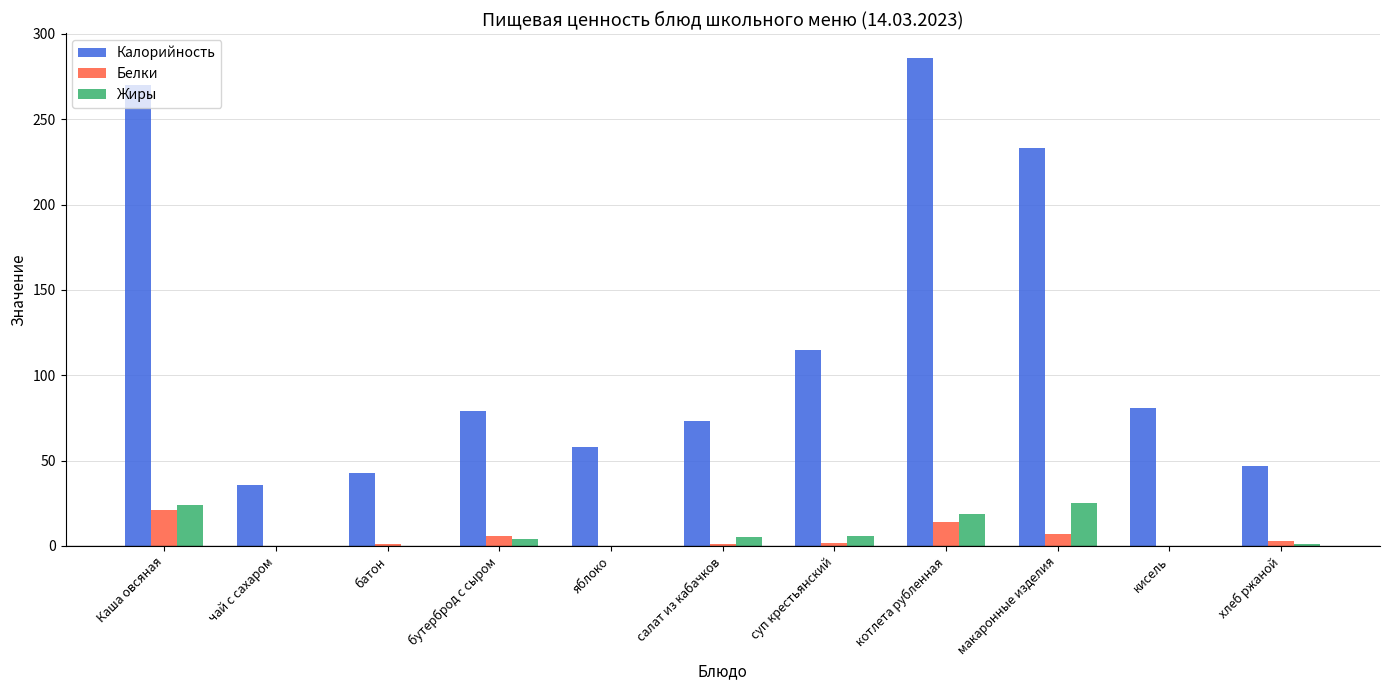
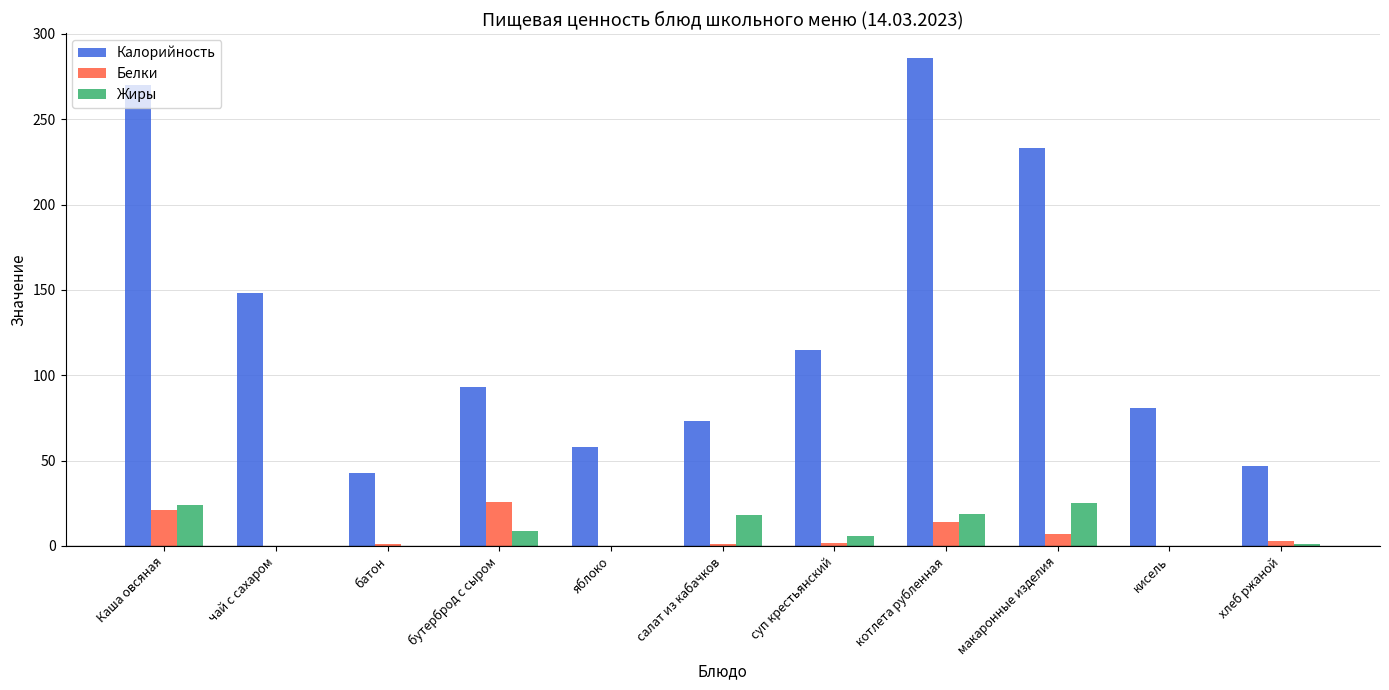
  {
    "Калорийность": {
-     "чай с сахаром": 36,
+     "чай с сахаром": 148,
      "батон": 43,
-     "бутерброд с сыром": 79,
+     "бутерброд с сыром": 93,
      "яблоко": 58,
      "салат из кабачков": 73,
      "суп крестьянский": 115,
      "котлета рубленная": 286,
      "макаронные изделия": 233,
      "кисель": 81,
      "хлеб ржаной": 47
    },
    "Белки": {
      "Каша овсяная": 21,
      "чай с сахаром": 0,
-     "бутерброд с сыром": 6,
+     "бутерброд с сыром": 26,
      "яблоко": 0,
      "суп крестьянский": 2,
      "котлета рубленная": 14,
      "макаронные изделия": 7,
      "кисель": 0,
      "хлеб ржаной": 3
    },
    "Жиры": {
      "Каша овсяная": 24,
      "чай с сахаром": 0,
      "батон": 0,
-     "бутерброд с сыром": 4,
+     "бутерброд с сыром": 9,
      "яблоко": 0,
-     "салат из кабачков": 5,
+     "салат из кабачков": 18,
      "суп крестьянский": 6,
      "котлета рубленная": 19,
      "макаронные изделия": 25,
      "кисель": 0
    }
  }
